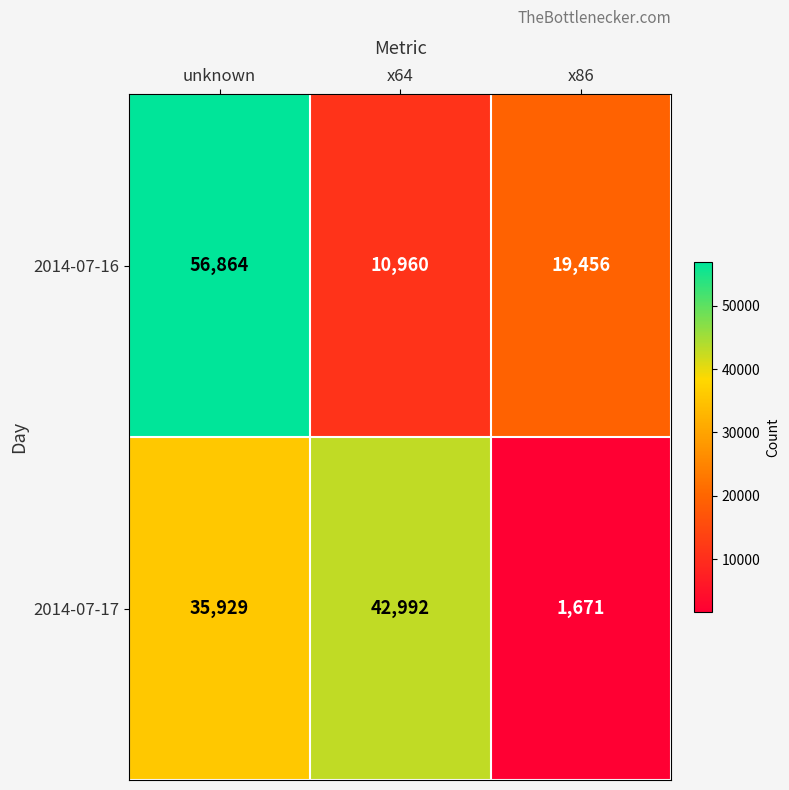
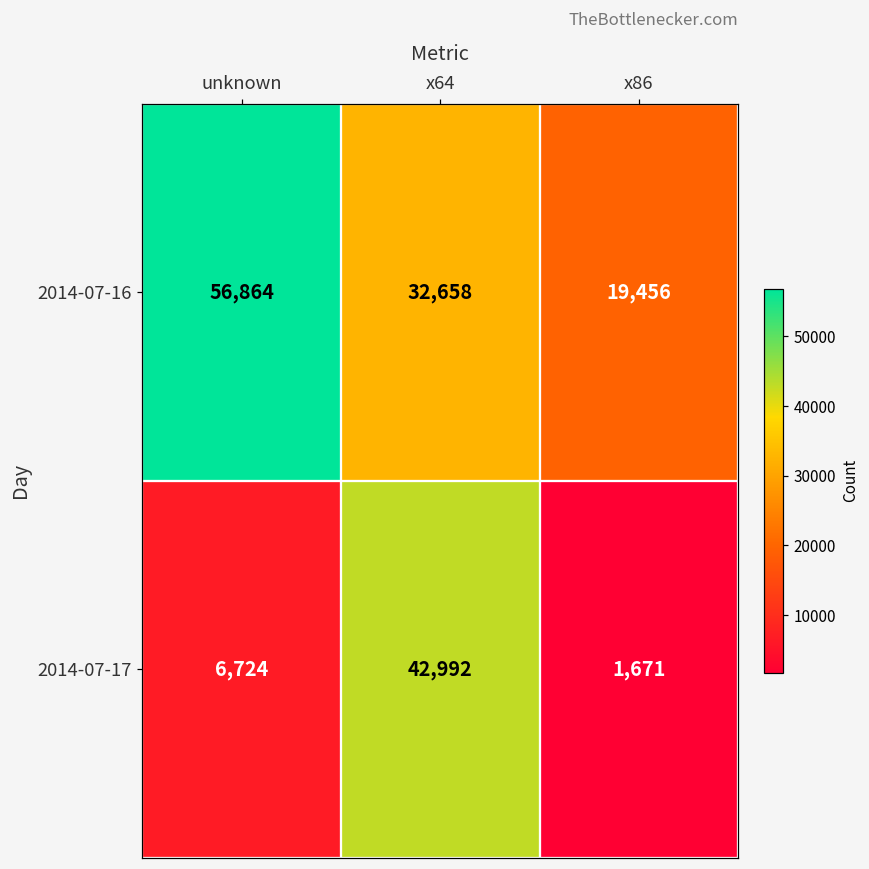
  {
    "2014-07-16": {
      "unknown": "56,864",
-     "x64": "10,960",
+     "x64": "32,658",
      "x86": "19,456"
    },
    "2014-07-17": {
-     "unknown": "35,929",
+     "unknown": "6,724",
      "x64": "42,992",
      "x86": "1,671"
    }
  }
